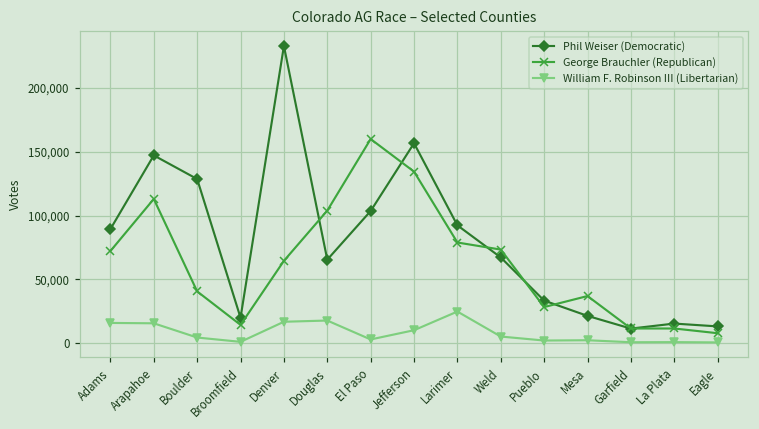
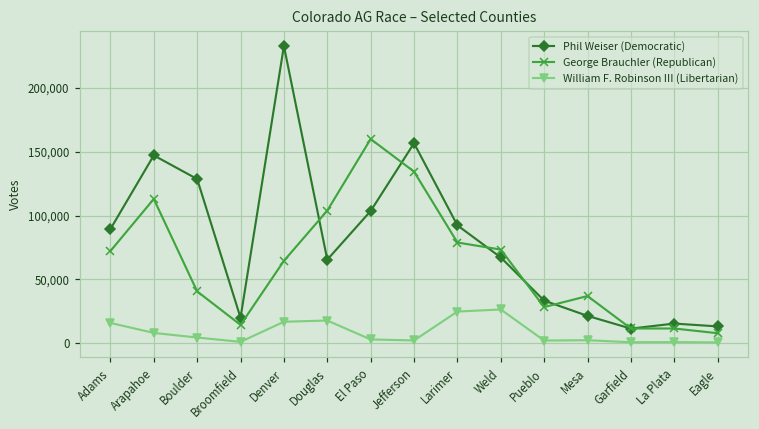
  {
    "William F. Robinson III (Libertarian)": {
      "Adams": "16,000",
-     "Arapahoe": "16,000",
+     "Arapahoe": "8,000",
      "Boulder": "4,000",
      "Broomfield": "1,000",
      "Denver": "17,000",
      "Douglas": "18,000",
      "El Paso": "3,000",
-     "Jefferson": "10,000",
+     "Jefferson": "2,000",
      "Larimer": "25,000",
-     "Weld": "5,000",
+     "Weld": "26,000",
      "Pueblo": "2,000",
      "Mesa": "2,000",
      "Garfield": "1,000",
      "La Plata": "1,000",
      "Eagle": "1,000"
    }
  }
